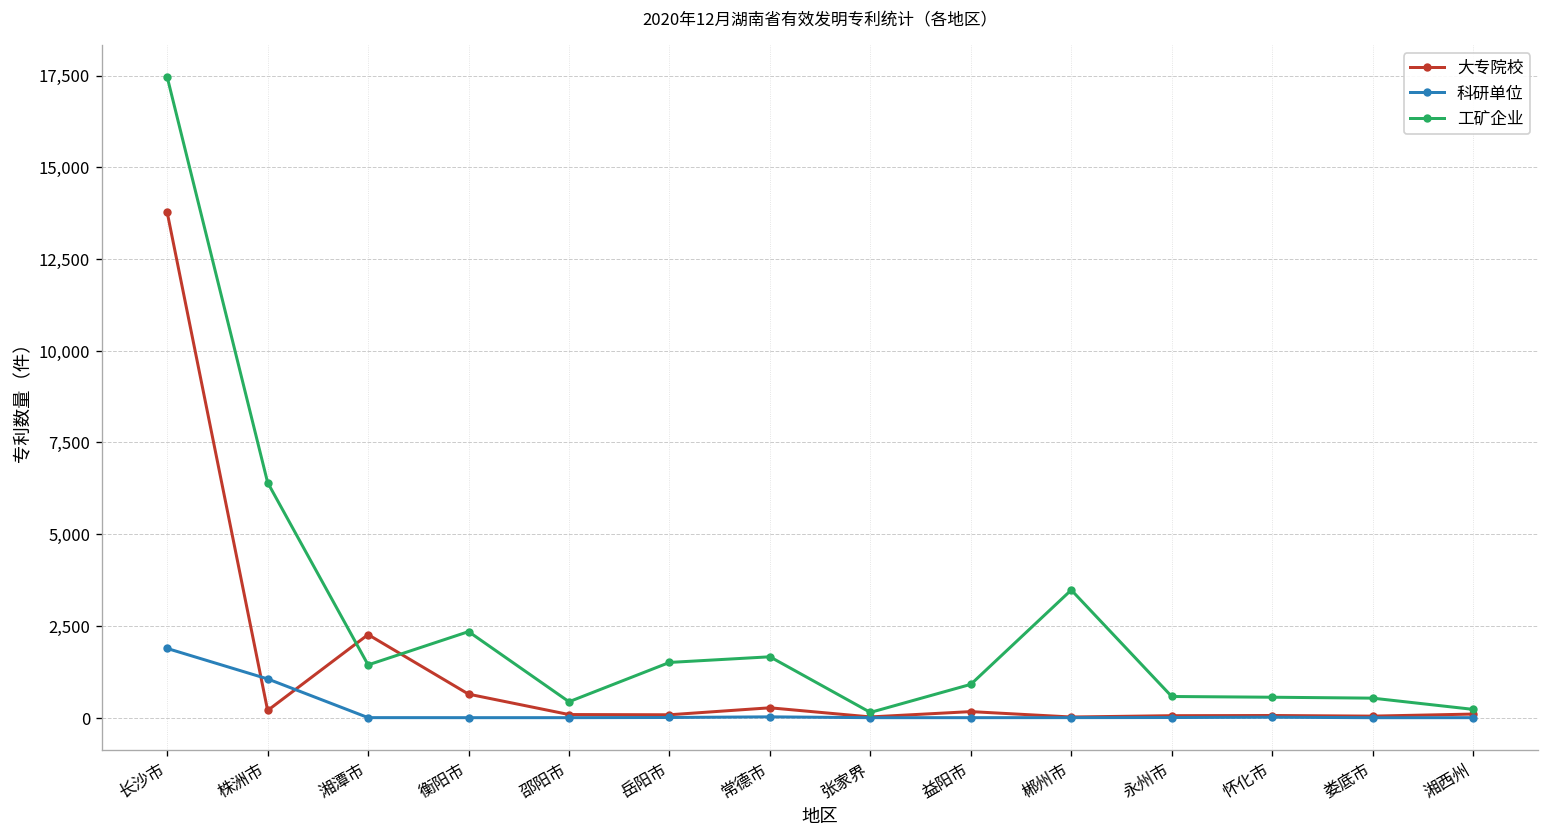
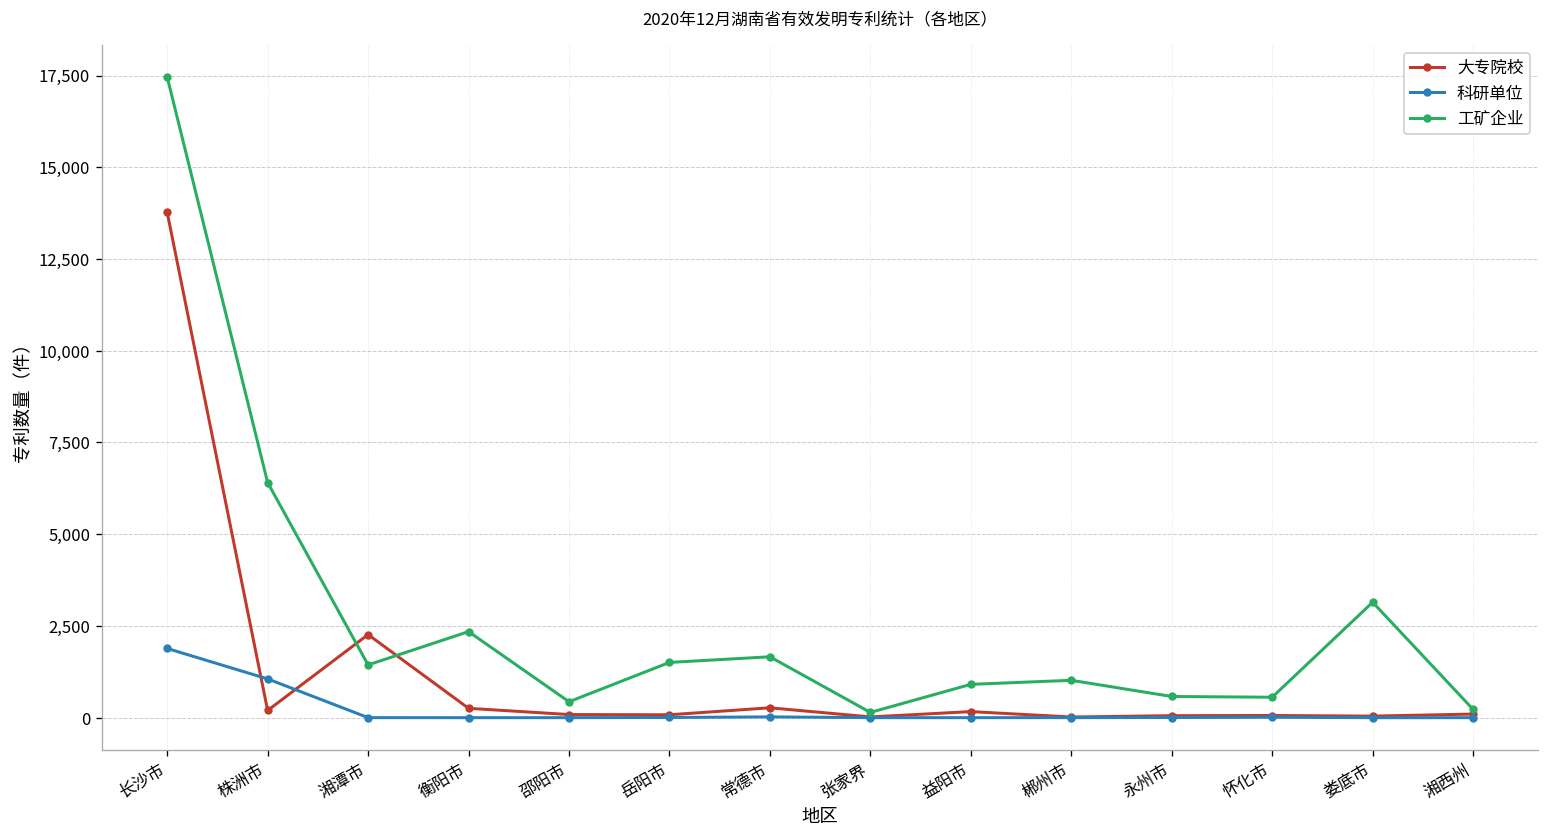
  {
    "大专院校": {
      "长沙市": "13,800",
      "株洲市": "200",
      "湘潭市": "2,300",
-     "衡阳市": "600",
+     "衡阳市": "300",
      "邵阳市": "100",
      "常德市": "300",
      "益阳市": "200",
      "湘西州": "100"
    },
    "科研单位": {
      "长沙市": "1,900",
      "株洲市": "1,100",
      "湘潭市": "0",
      "衡阳市": "0",
      "邵阳市": "0",
      "常德市": "0",
      "益阳市": "0",
      "湘西州": "0"
    },
    "工矿企业": {
      "长沙市": "17,500",
      "株洲市": "6,400",
      "湘潭市": "1,400",
      "衡阳市": "2,300",
      "邵阳市": "400",
      "岳阳市": "1,500",
      "常德市": "1,700",
      "张家界": "100",
      "益阳市": "900",
-     "郴州市": "3,500",
+     "郴州市": "1,000",
      "永州市": "600",
      "怀化市": "600",
-     "娄底市": "500",
+     "娄底市": "3,100",
      "湘西州": "200"
    }
  }
